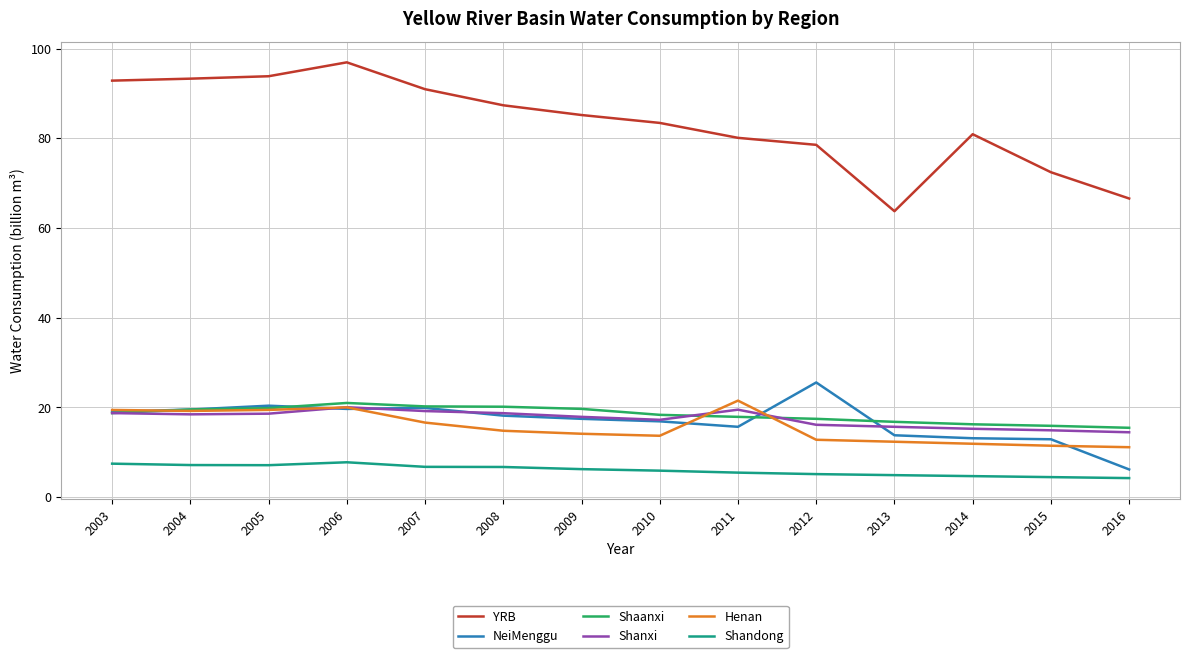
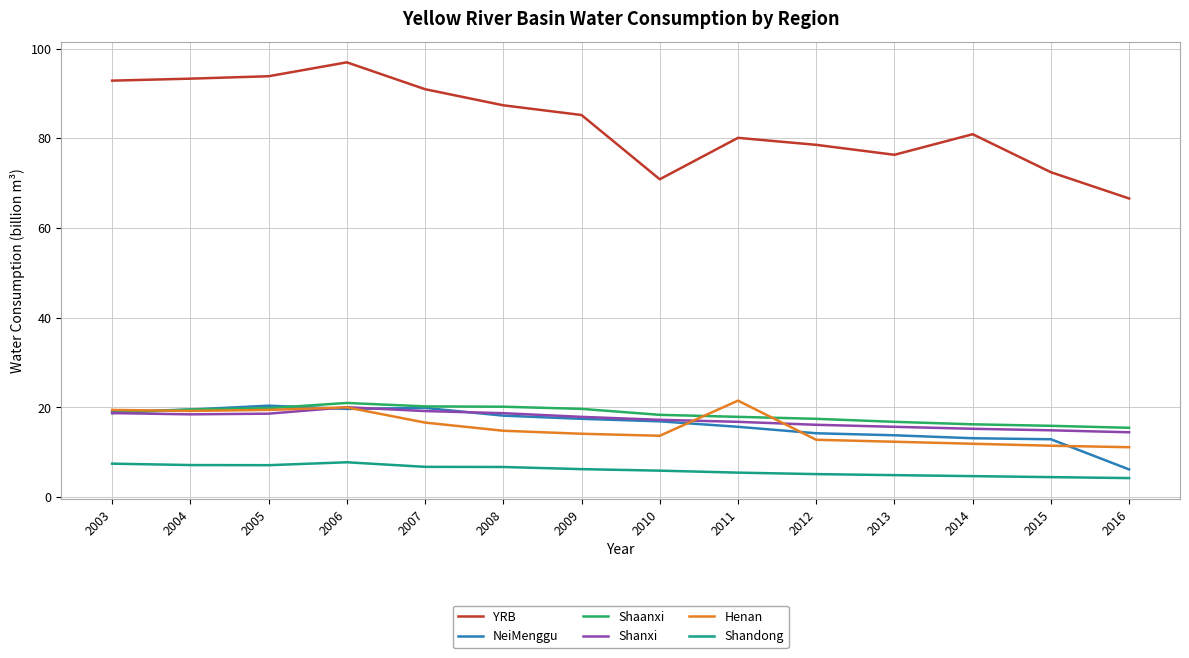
  {
    "YRB": {
      "2003": 93,
      "2004": 93,
      "2005": 94,
      "2006": 97,
      "2007": 91,
      "2008": 87,
      "2009": 85,
-     "2010": 83,
+     "2010": 71,
      "2011": 80,
      "2012": 79,
-     "2013": 64,
+     "2013": 76,
      "2014": 81,
      "2015": 72,
      "2016": 67
    },
    "NeiMenggu": {
      "2011": 16,
-     "2012": 26,
+     "2012": 14,
      "2013": 14,
      "2014": 13,
      "2015": 13,
      "2016": 6
    },
    "Shanxi": {
      "2004": 18,
      "2005": 19,
      "2007": 19,
-     "2011": 19,
+     "2011": 17,
      "2012": 16,
      "2013": 16,
      "2014": 15,
      "2015": 15,
      "2016": 14
    },
    "Henan": {
      "2007": 17,
      "2008": 15,
      "2009": 14,
      "2010": 14,
      "2011": 22,
      "2012": 13,
      "2013": 12,
      "2014": 12,
      "2015": 11,
      "2016": 11
    }
  }
